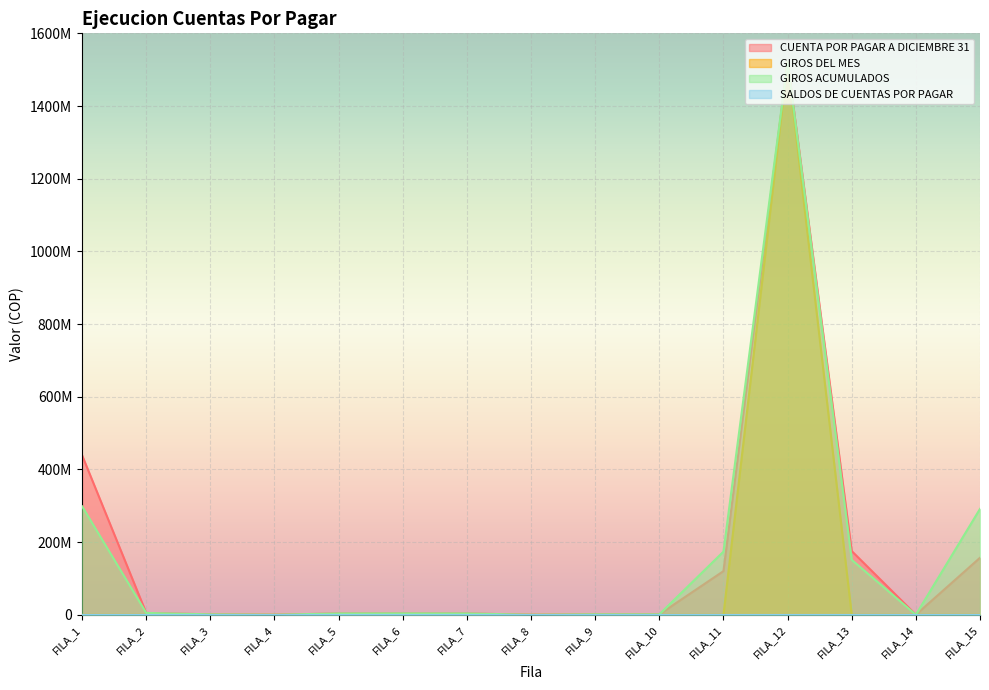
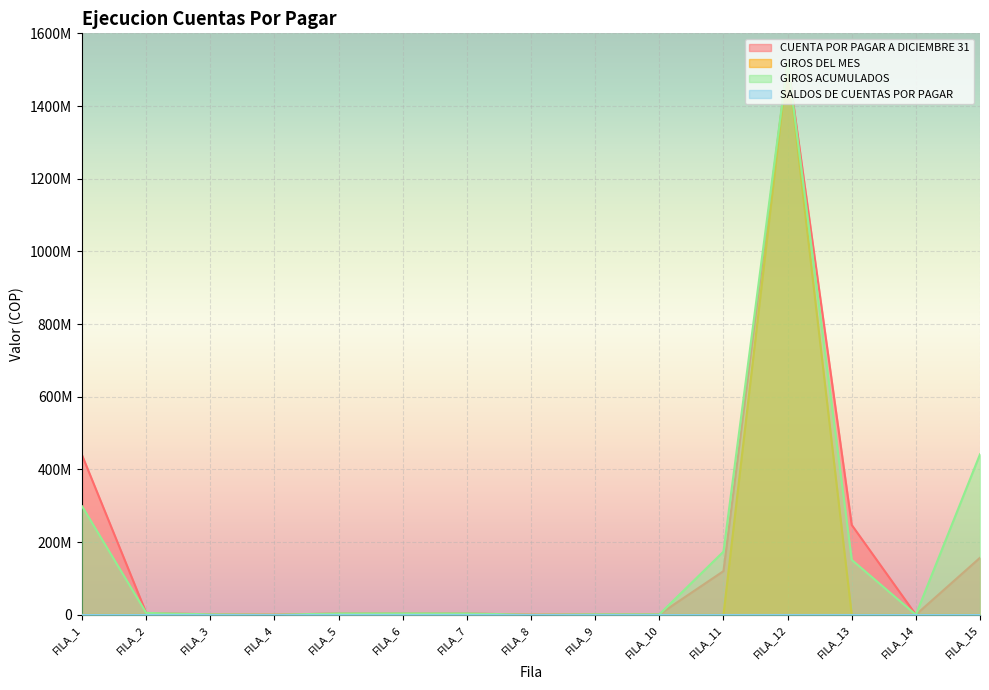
  {
    "CUENTA POR PAGAR A DICIEMBRE 31": {
      "FILA_1": 440000000,
      "FILA_11": 120000000,
-     "FILA_13": 180000000,
+     "FILA_13": 250000000,
      "FILA_15": 160000000
    },
    "GIROS ACUMULADOS": {
      "FILA_1": 300000000,
      "FILA_11": 170000000,
      "FILA_13": 150000000,
-     "FILA_15": 290000000
+     "FILA_15": 440000000
    },
    "SALDOS DE CUENTAS POR PAGAR": {
      "FILA_12": 0
    }
  }
